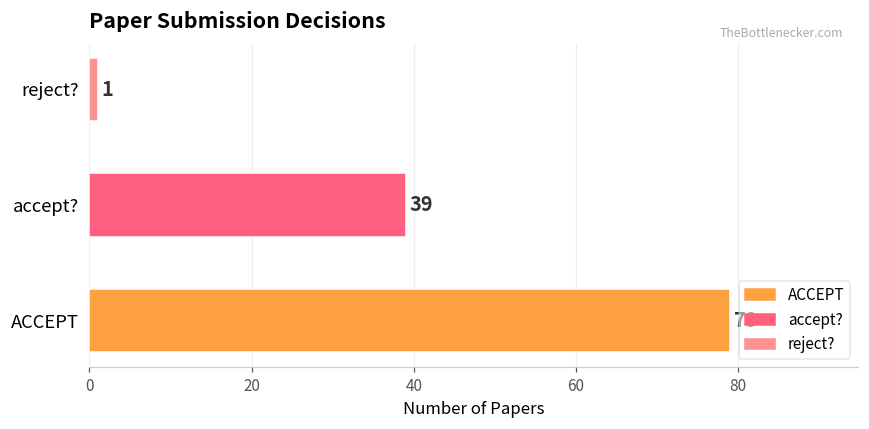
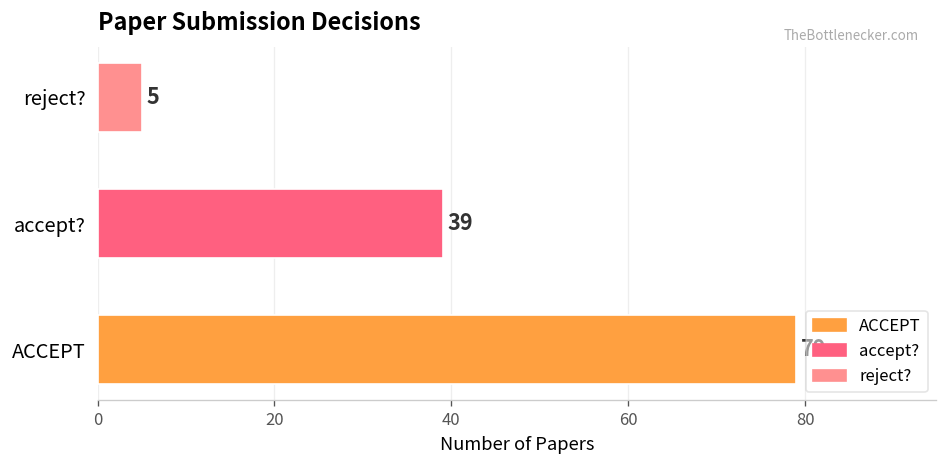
  {
-   "reject?": 1,
+   "reject?": 5,
    "accept?": 39
  }
